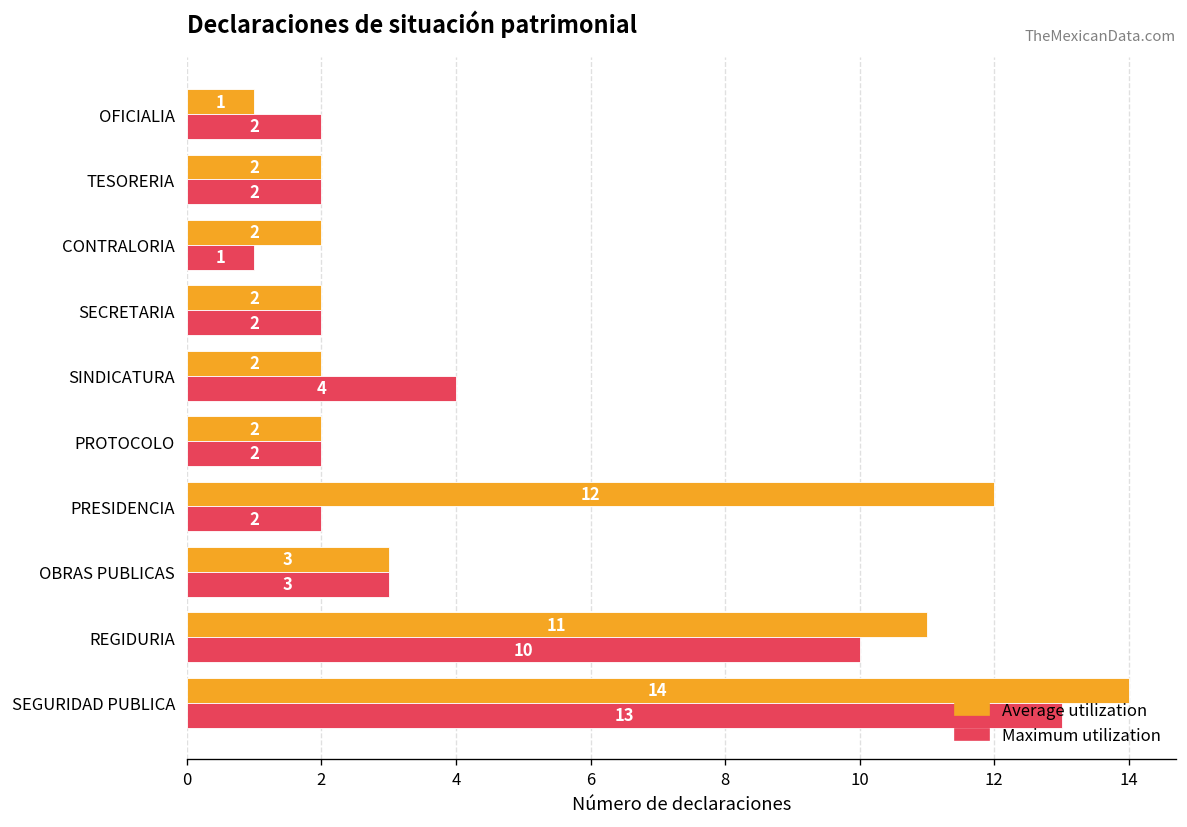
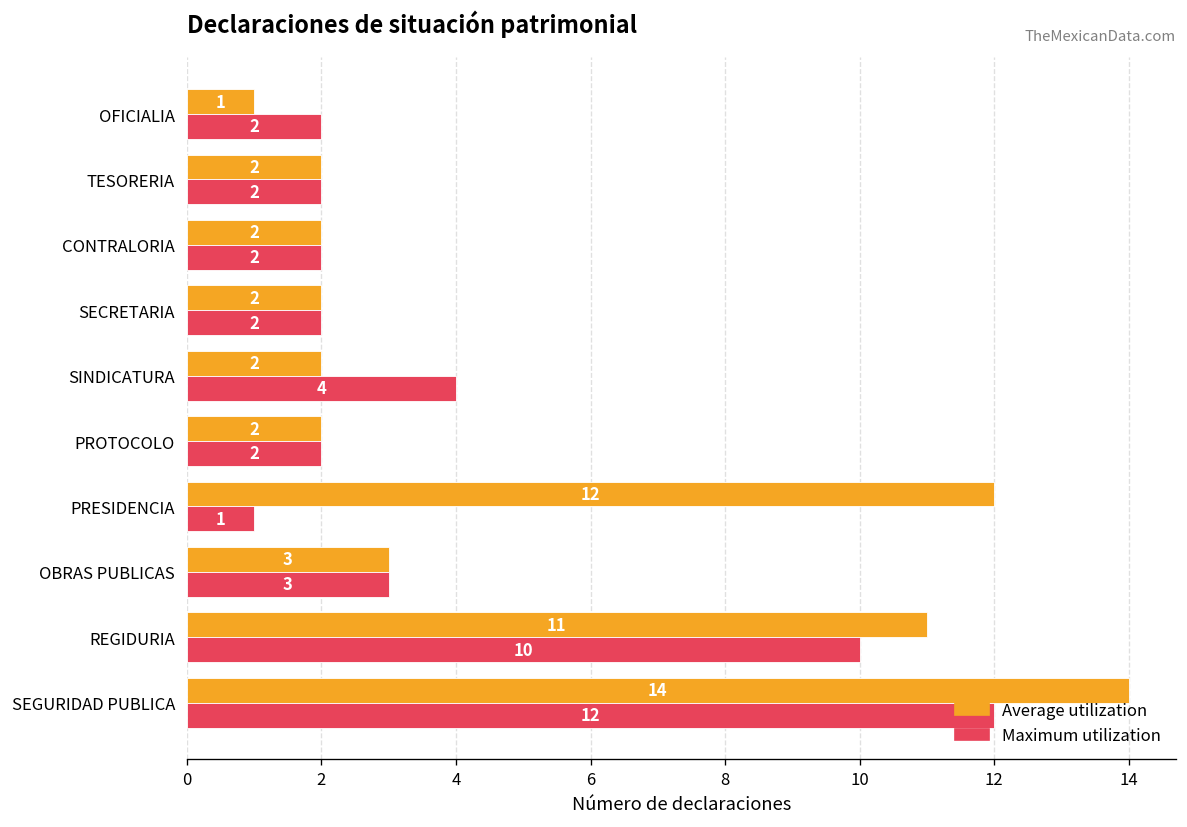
  {
    "Average utilization": {
      "OFICIALIA": 1,
      "TESORERIA": 2,
      "CONTRALORIA": 2,
      "SECRETARIA": 2,
      "SINDICATURA": 2,
      "PROTOCOLO": 2,
      "PRESIDENCIA": 12,
      "OBRAS PUBLICAS": 3,
      "REGIDURIA": 11,
      "SEGURIDAD PUBLICA": 14
    },
    "Maximum utilization": {
      "OFICIALIA": 2,
      "TESORERIA": 2,
-     "CONTRALORIA": 1,
+     "CONTRALORIA": 2,
      "SECRETARIA": 2,
      "SINDICATURA": 4,
      "PROTOCOLO": 2,
-     "PRESIDENCIA": 2,
+     "PRESIDENCIA": 1,
      "OBRAS PUBLICAS": 3,
      "REGIDURIA": 10,
-     "SEGURIDAD PUBLICA": 13
+     "SEGURIDAD PUBLICA": 12
    }
  }
